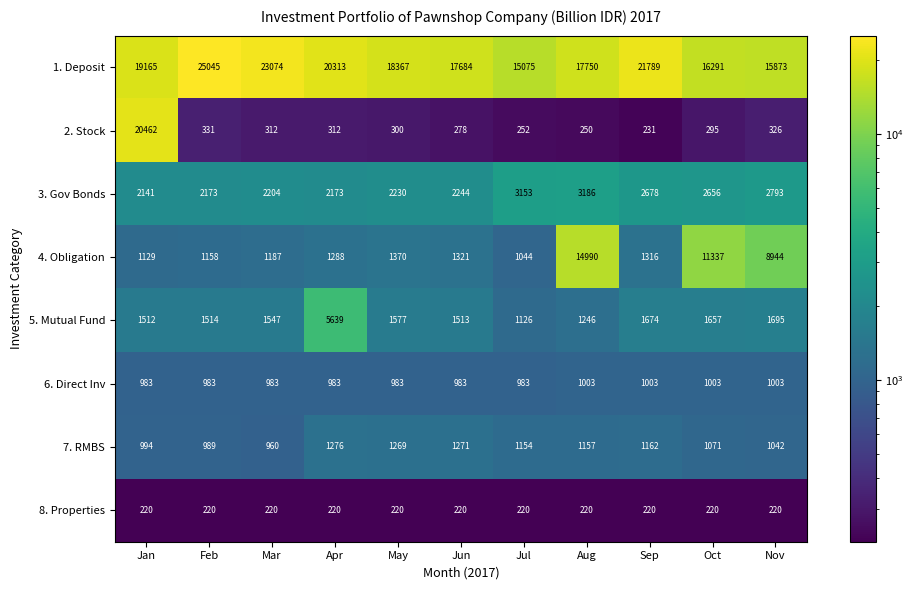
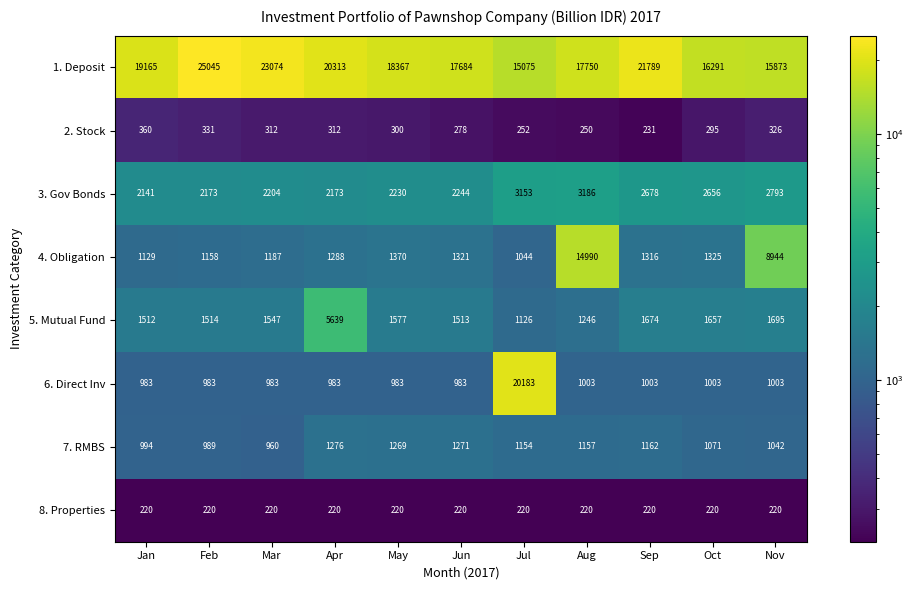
  {
    "1. Deposit": {
      "Jan": 19165,
      "Feb": 25045,
      "Mar": 23074,
      "Apr": 20313,
      "May": 18367,
      "Jun": 17684,
      "Jul": 15075,
      "Aug": 17750,
      "Sep": 21789,
      "Oct": 16291,
      "Nov": 15873
    },
    "2. Stock": {
-     "Jan": 20462,
+     "Jan": 360,
      "Feb": 331,
      "Mar": 312,
      "Apr": 312,
      "May": 300,
      "Jun": 278,
      "Jul": 252,
      "Aug": 250,
      "Sep": 231,
      "Oct": 295,
      "Nov": 326
    },
    "3. Gov Bonds": {
      "Jan": 2141,
      "Feb": 2173,
      "Mar": 2204,
      "Apr": 2173,
      "May": 2230,
      "Jun": 2244,
      "Jul": 3153,
      "Aug": 3186,
      "Sep": 2678,
      "Oct": 2656,
      "Nov": 2793
    },
    "4. Obligation": {
      "Jan": 1129,
      "Feb": 1158,
      "Mar": 1187,
      "Apr": 1288,
      "May": 1370,
      "Jun": 1321,
      "Jul": 1044,
      "Aug": 14990,
      "Sep": 1316,
-     "Oct": 11337,
+     "Oct": 1325,
      "Nov": 8944
    },
    "5. Mutual Fund": {
      "Jan": 1512,
      "Feb": 1514,
      "Mar": 1547,
      "Apr": 5639,
      "May": 1577,
      "Jun": 1513,
      "Jul": 1126,
      "Aug": 1246,
      "Sep": 1674,
      "Oct": 1657,
      "Nov": 1695
    },
    "6. Direct Inv": {
      "Jan": 983,
      "Feb": 983,
      "Mar": 983,
      "Apr": 983,
      "May": 983,
      "Jun": 983,
-     "Jul": 983,
+     "Jul": 20183,
      "Aug": 1003,
      "Sep": 1003,
      "Oct": 1003,
      "Nov": 1003
    },
    "7. RMBS": {
      "Jan": 994,
      "Feb": 989,
      "Mar": 960,
      "Apr": 1276,
      "May": 1269,
      "Jun": 1271,
      "Jul": 1154,
      "Aug": 1157,
      "Sep": 1162,
      "Oct": 1071,
      "Nov": 1042
    },
    "8. Properties": {
      "Jan": 220,
      "Feb": 220,
      "Mar": 220,
      "Apr": 220,
      "May": 220,
      "Jun": 220,
      "Jul": 220,
      "Aug": 220,
      "Sep": 220,
      "Oct": 220,
      "Nov": 220
    }
  }
